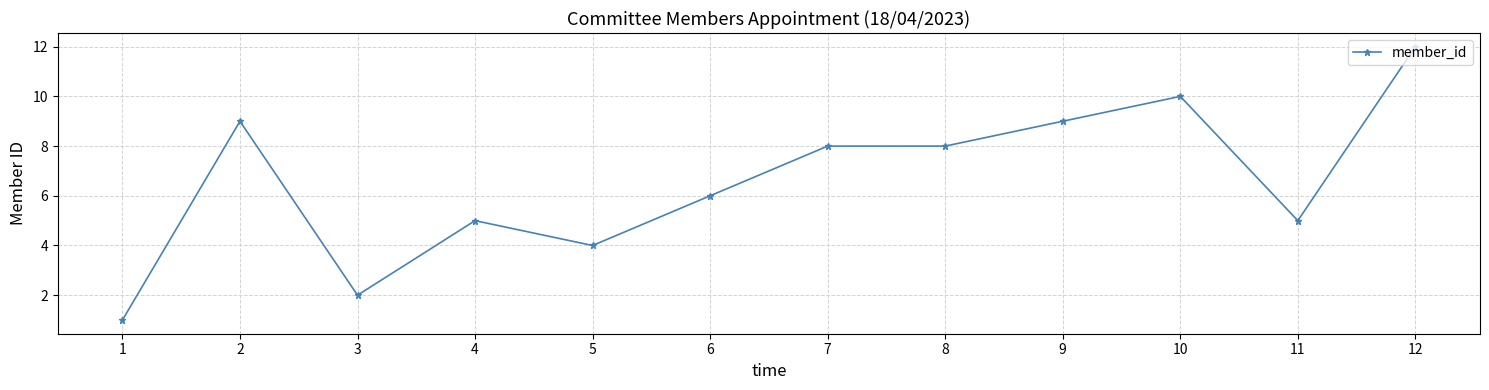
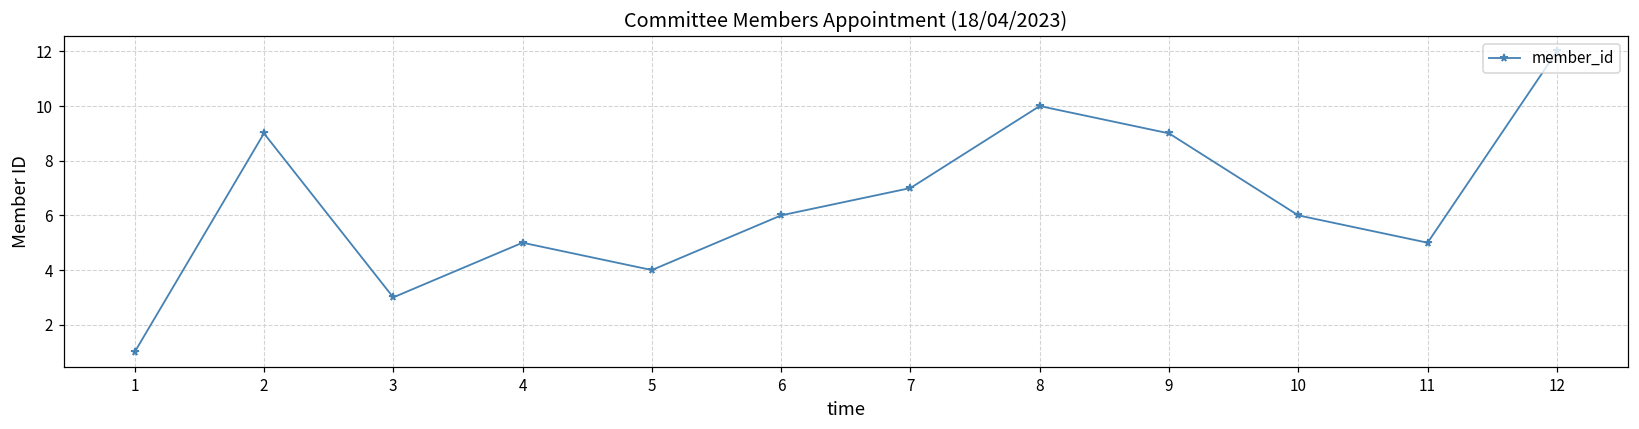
  {
    "1": 1,
    "2": 9,
-   "3": 2,
+   "3": 3,
    "4": 5,
    "5": 4,
    "6": 6,
-   "7": 8,
-   "8": 8,
+   "7": 7,
+   "8": 10,
    "9": 9,
-   "10": 10,
+   "10": 6,
    "11": 5
  }
